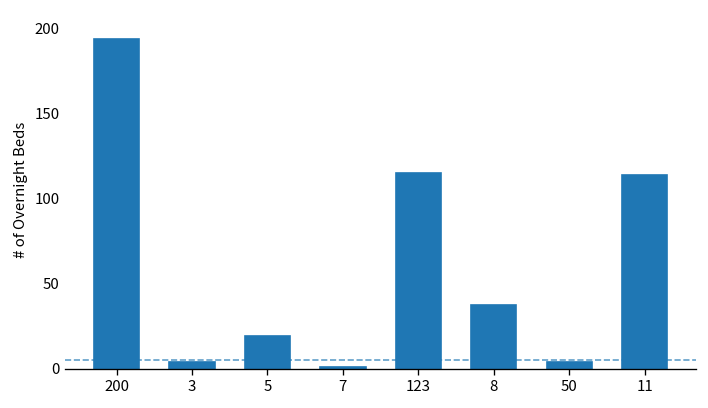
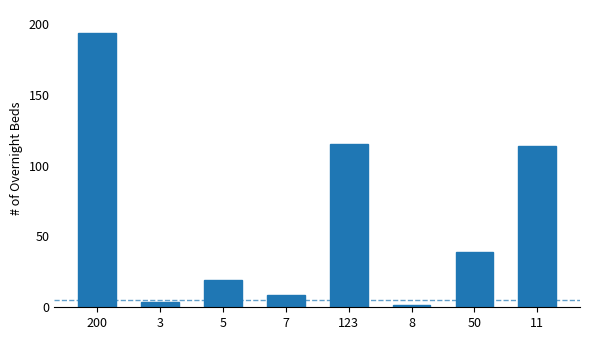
  {
    "200": 194,
    "3": 4,
    "5": 19,
-   "7": 1,
+   "7": 9,
    "123": 115,
-   "8": 38,
-   "50": 4,
+   "8": 2,
+   "50": 39,
    "11": 114
  }
